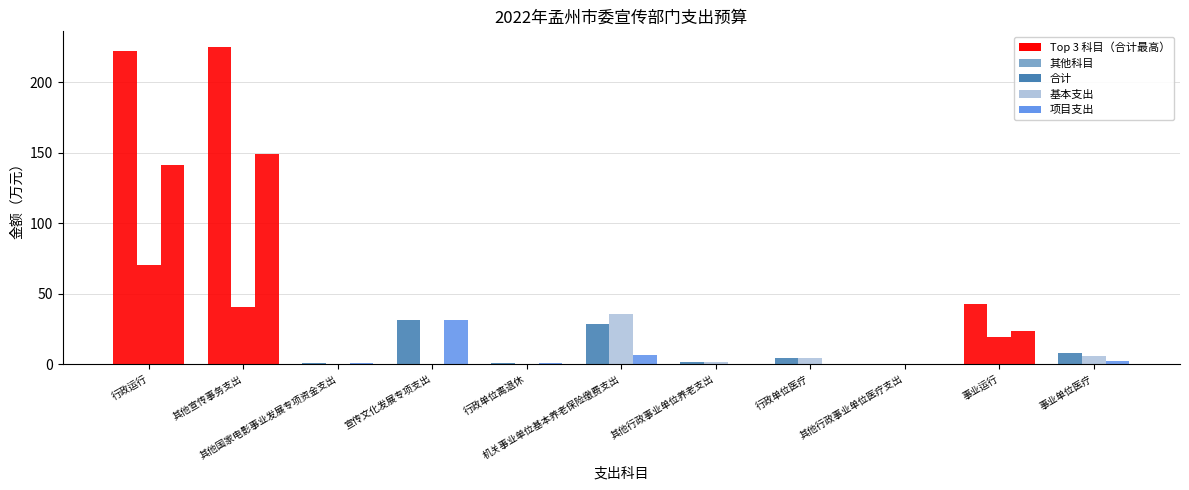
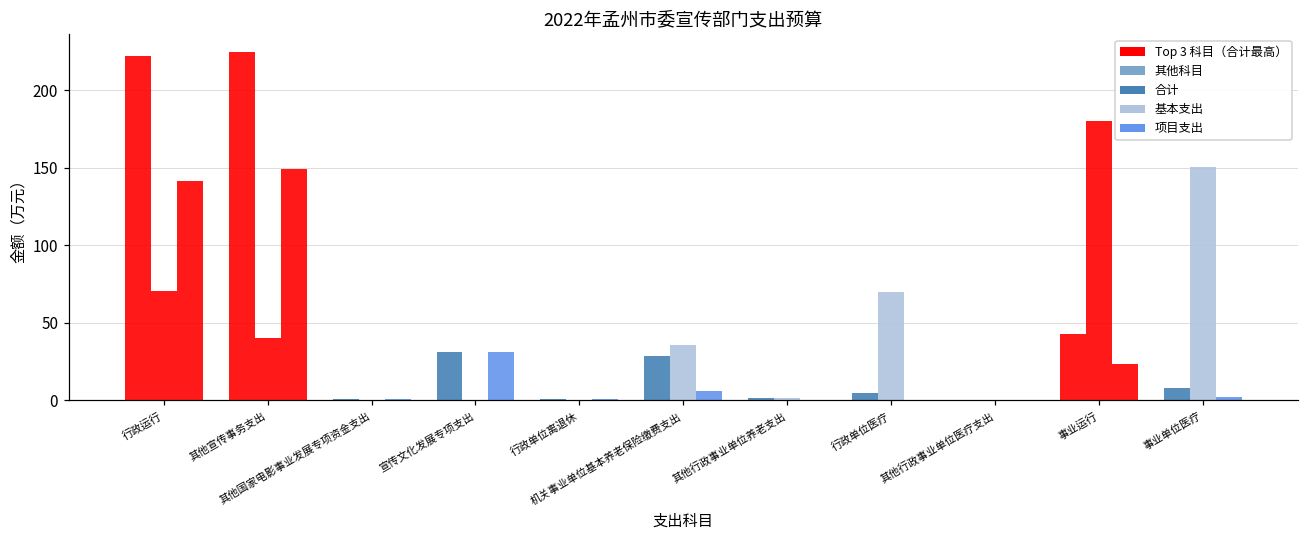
  {
    "行政运行": 70,
    "其他宣传事务支出": 40,
    "其他国家电影事业发展专项资金支出": 0,
    "宣传文化发展专项支出": 0,
    "行政单位离退休": 0,
    "机关事业单位基本养老保险缴费支出": 36,
-   "行政单位医疗": 4,
-   "事业运行": 19,
-   "事业单位医疗": 6
+   "行政单位医疗": 70,
+   "事业运行": 180,
+   "事业单位医疗": 151
  }
